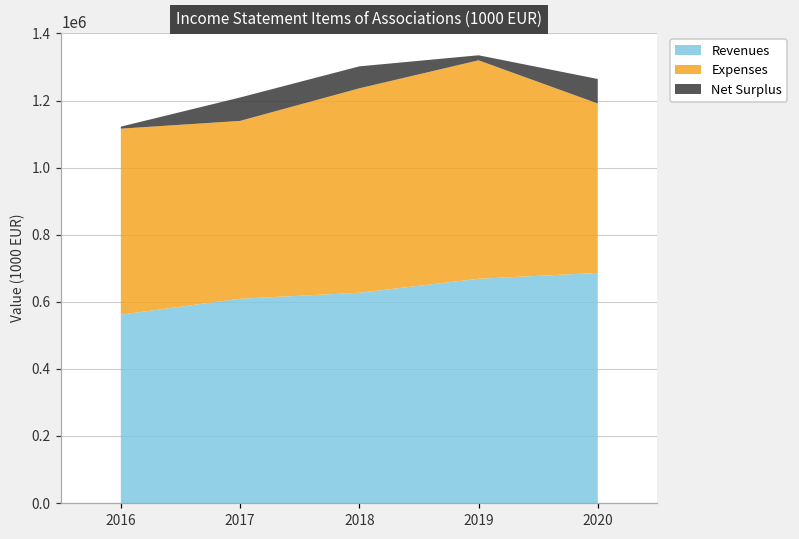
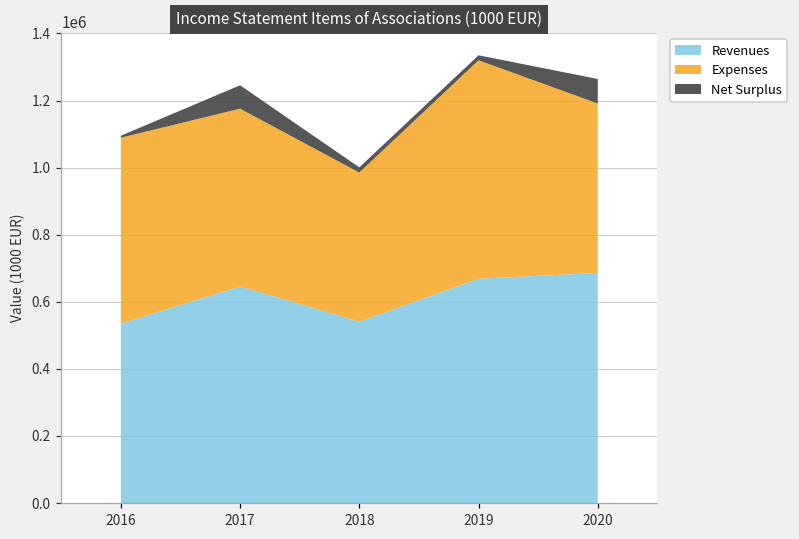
  {
    "Revenues": {
-     "2016": 560000,
-     "2017": 610000,
-     "2018": 630000,
+     "2016": 530000,
+     "2017": 650000,
+     "2018": 540000,
      "2019": 670000,
      "2020": 690000
    },
    "Expenses": {
      "2017": 530000,
-     "2018": 610000,
+     "2018": 440000,
      "2019": 650000,
      "2020": 510000
    },
    "Net Surplus": {
      "2017": 70000,
-     "2018": 70000,
+     "2018": 20000,
      "2019": 20000,
      "2020": 70000
    }
  }
